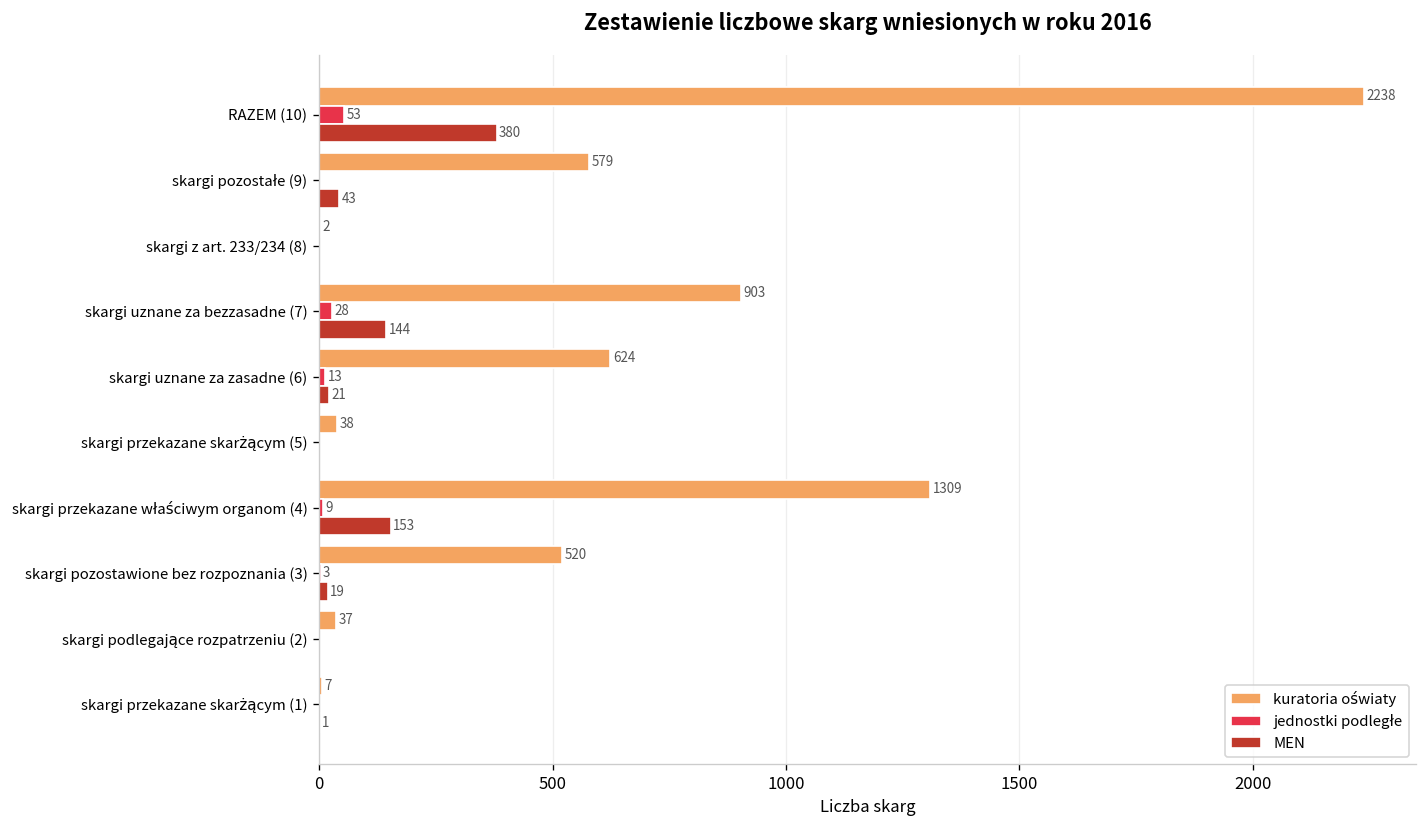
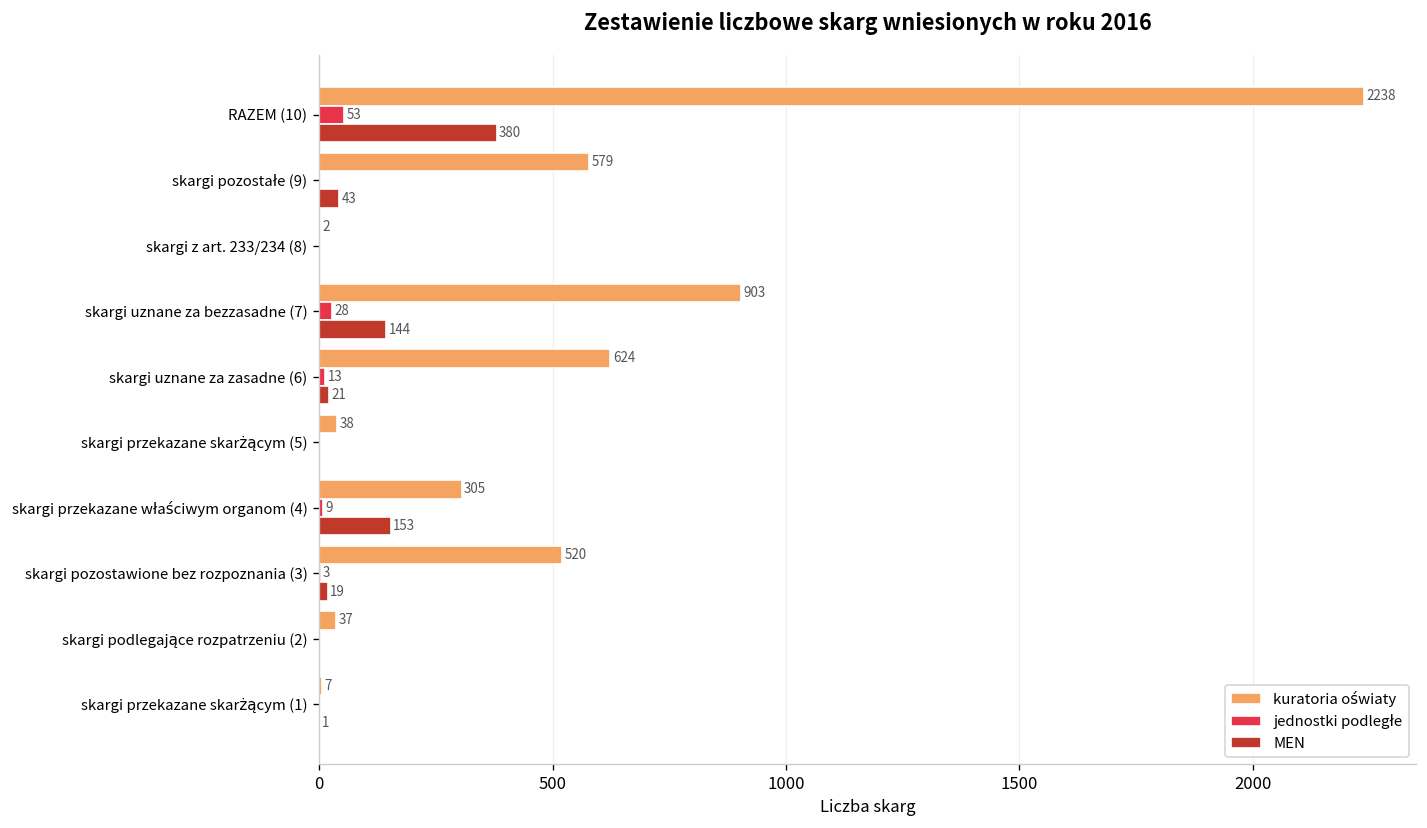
  {
    "kuratoria oświaty": {
      "RAZEM (10)": 2238,
      "skargi pozostałe (9)": 579,
      "skargi z art. 233/234 (8)": 2,
      "skargi uznane za bezzasadne (7)": 903,
      "skargi uznane za zasadne (6)": 624,
      "skargi przekazane skarżącym (5)": 38,
-     "skargi przekazane właściwym organom (4)": 1309,
+     "skargi przekazane właściwym organom (4)": 305,
      "skargi pozostawione bez rozpoznania (3)": 520,
      "skargi podlegające rozpatrzeniu (2)": 37,
      "skargi przekazane skarżącym (1)": 7
    }
  }
